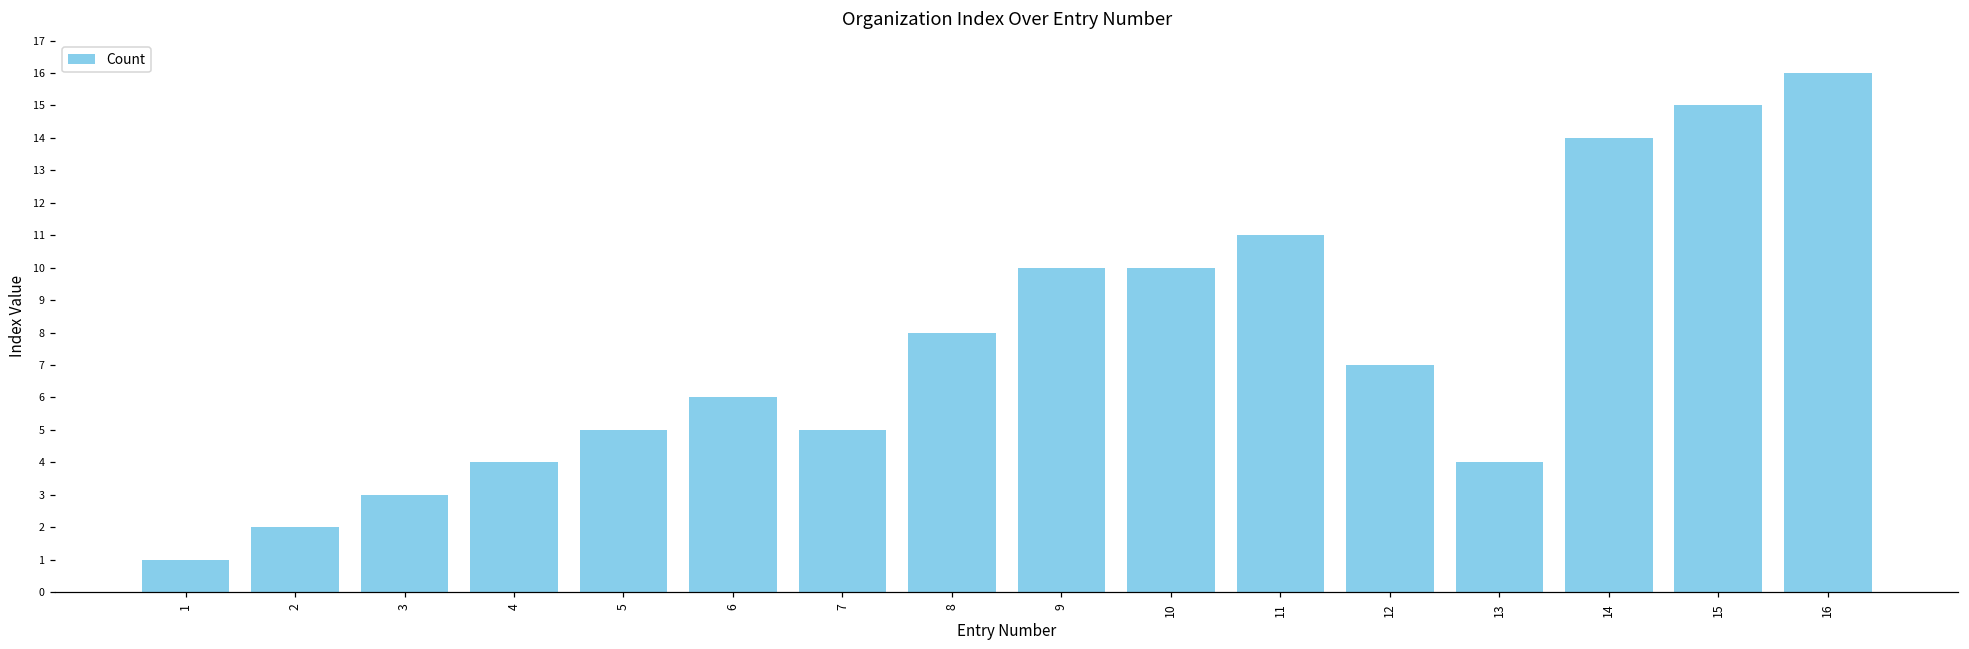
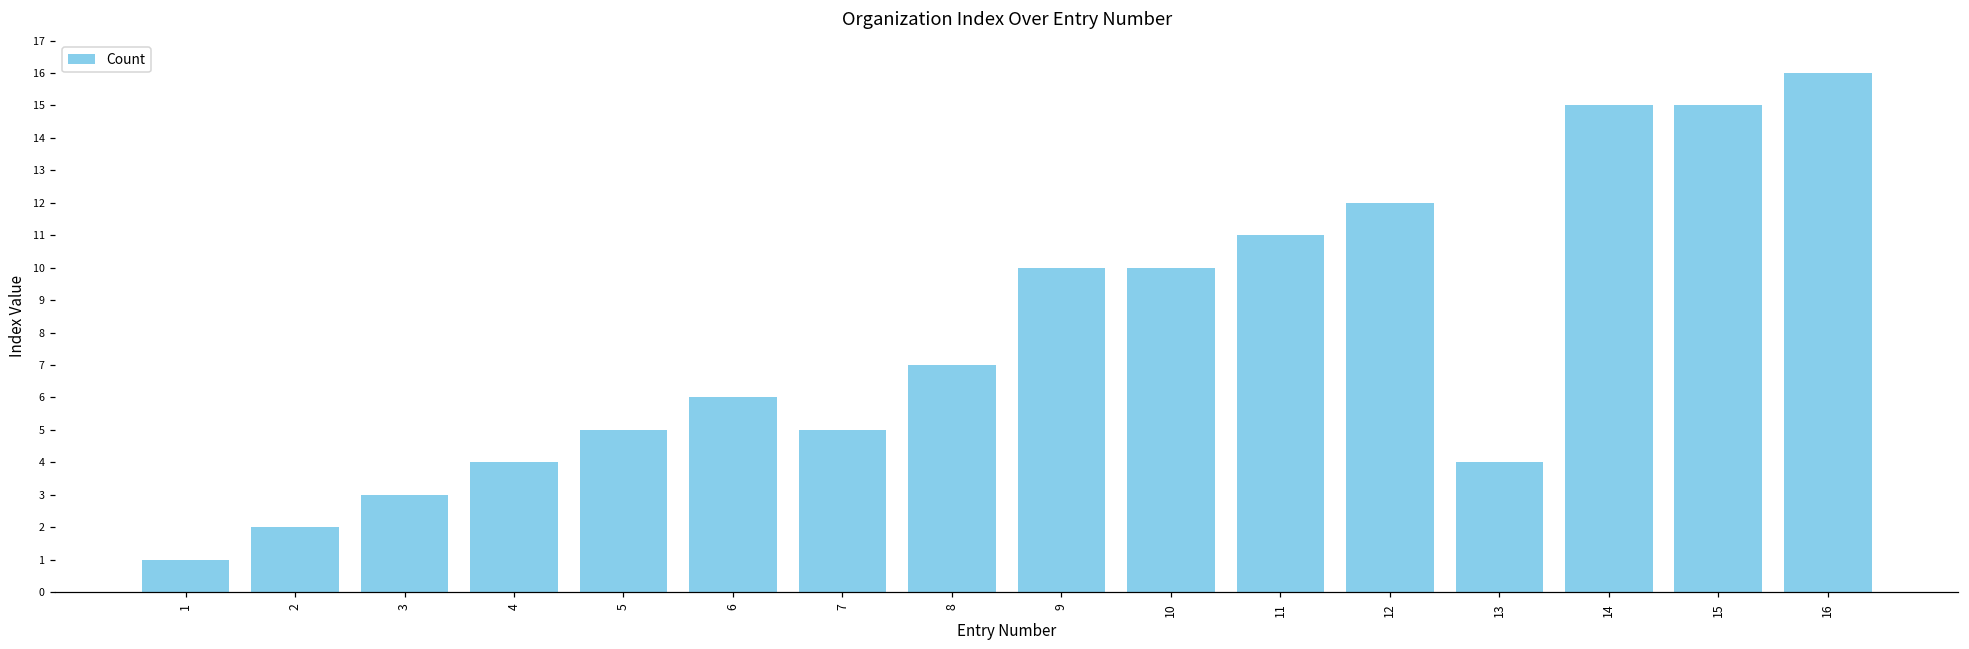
  {
    "1": 1,
    "2": 2,
    "3": 3,
    "4": 4,
    "5": 5,
    "6": 6,
    "7": 5,
-   "8": 8,
+   "8": 7,
    "9": 10,
    "10": 10,
    "11": 11,
-   "12": 7,
+   "12": 12,
    "13": 4,
-   "14": 14,
+   "14": 15,
    "15": 15,
    "16": 16
  }
